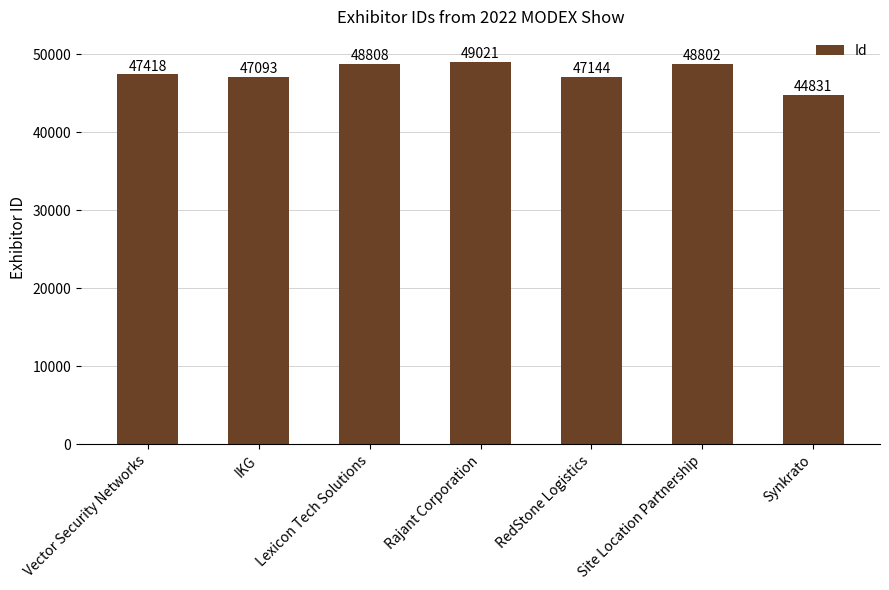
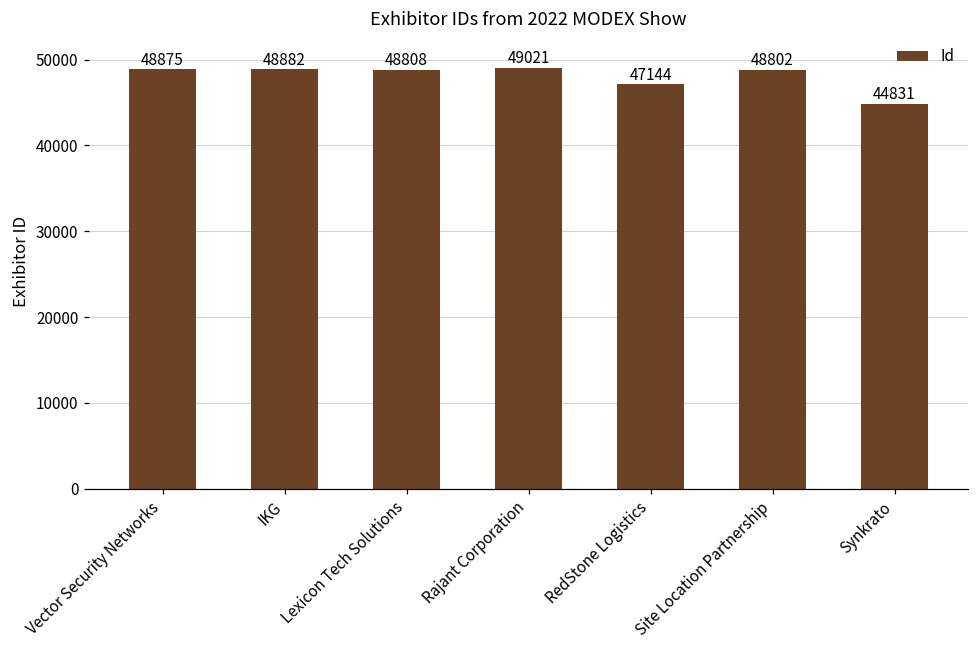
  {
-   "Vector Security Networks": 47418,
-   "IKG": 47093,
+   "Vector Security Networks": 48875,
+   "IKG": 48882,
    "Lexicon Tech Solutions": 48808,
    "Rajant Corporation": 49021,
    "RedStone Logistics": 47144,
    "Site Location Partnership": 48802,
    "Synkrato": 44831
  }
